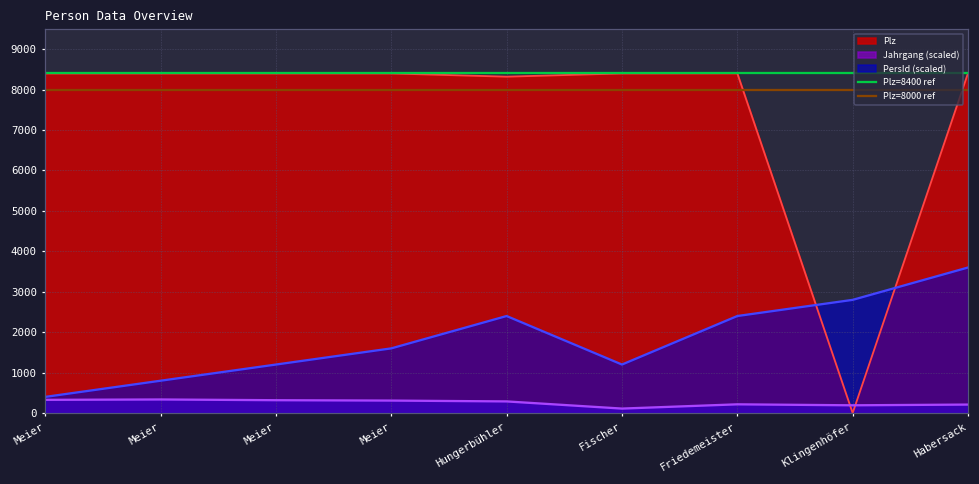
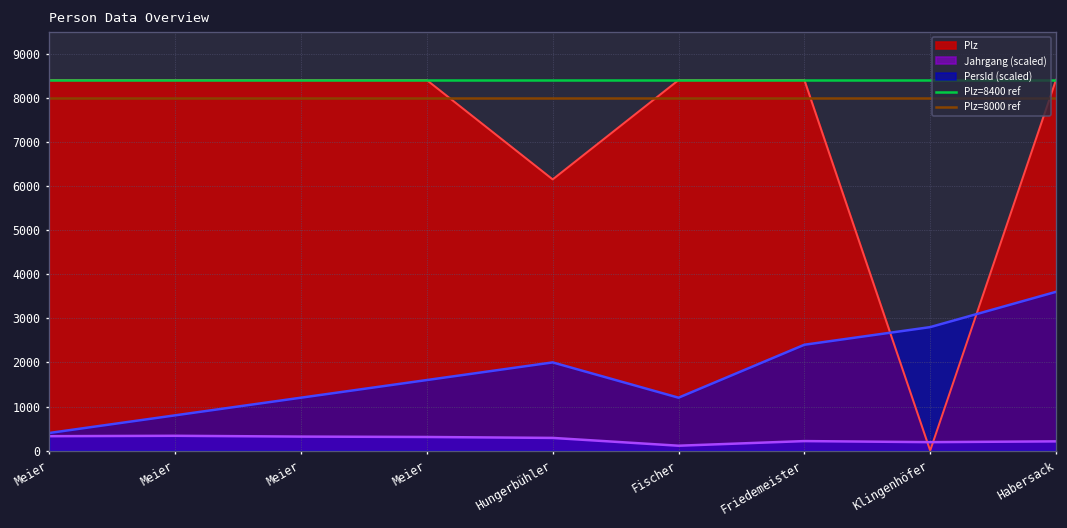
  {
    "Plz": {
-     "Hungerbühler": 8300,
+     "Hungerbühler": 6100,
      "Fischer": 8400,
      "Friedemeister": 8400,
      "Klingenhöfer": 0,
      "Habersack": 8400
    },
    "Jahrgang (scaled)": {
      "Hungerbühler": 300,
      "Fischer": 100,
      "Friedemeister": 200,
      "Klingenhöfer": 200,
      "Habersack": 200
    },
    "PersId (scaled)": {
-     "Hungerbühler": 2400,
+     "Hungerbühler": 2000,
      "Fischer": 1200,
      "Friedemeister": 2400,
      "Klingenhöfer": 2800,
      "Habersack": 3600
    }
  }
